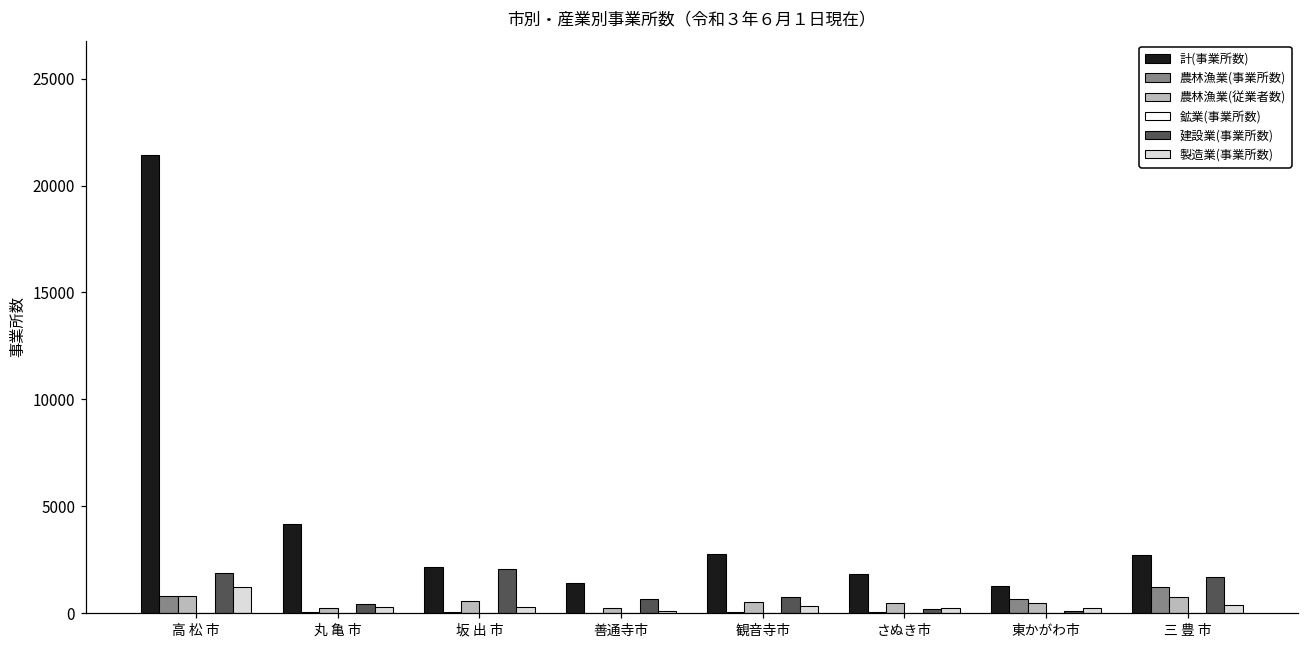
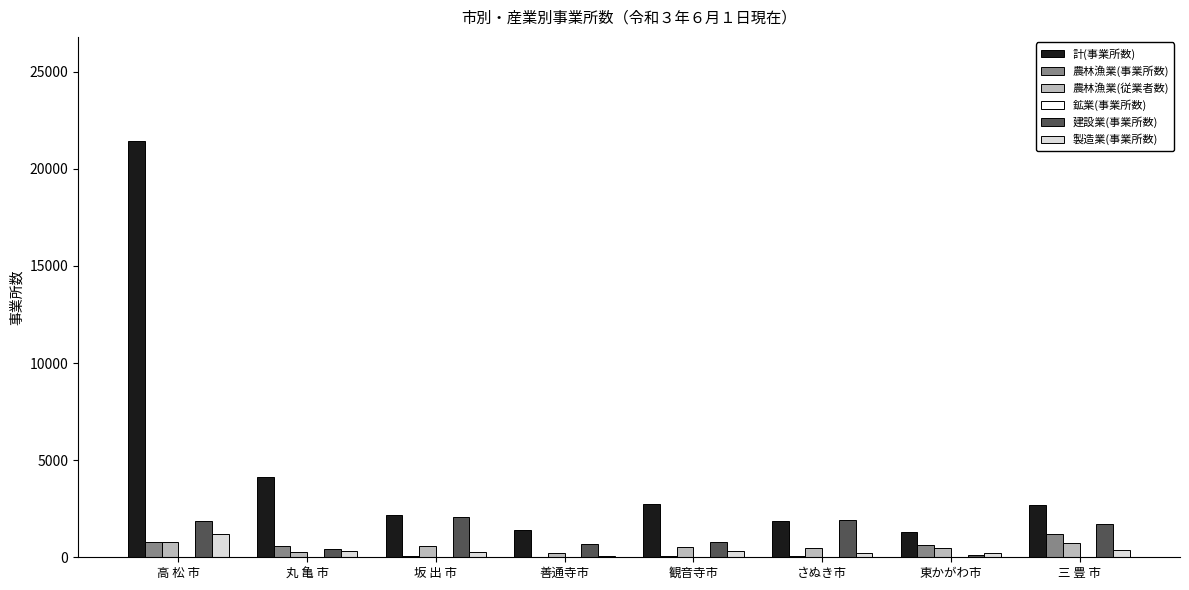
  {
    "計(事業所数)": {
      "高 松 市": 21400,
      "丸 亀 市": 4200,
      "坂 出 市": 2200,
      "善通寺市": 1400,
      "観音寺市": 2800,
      "さぬき市": 1800,
      "東かがわ市": 1300,
      "三 豊 市": 2700
    },
    "農林漁業(事業所数)": {
      "高 松 市": 800,
-     "丸 亀 市": 0,
+     "丸 亀 市": 600,
      "東かがわ市": 600,
      "三 豊 市": 1200
    },
    "建設業(事業所数)": {
      "高 松 市": 1900,
      "丸 亀 市": 400,
      "坂 出 市": 2100,
      "善通寺市": 700,
      "観音寺市": 800,
-     "さぬき市": 200,
+     "さぬき市": 1900,
      "三 豊 市": 1700
    }
  }
